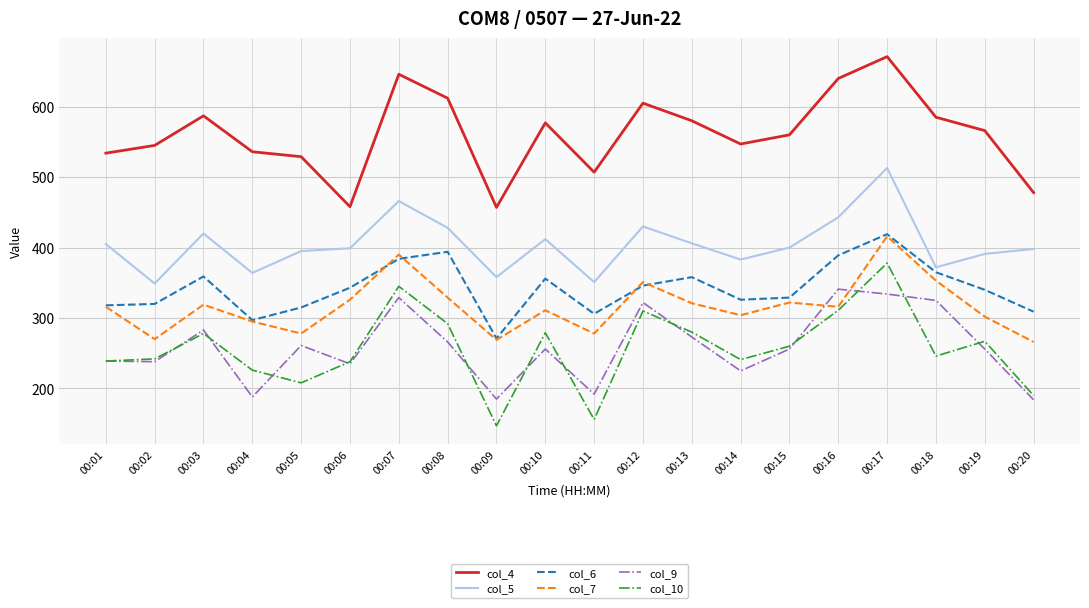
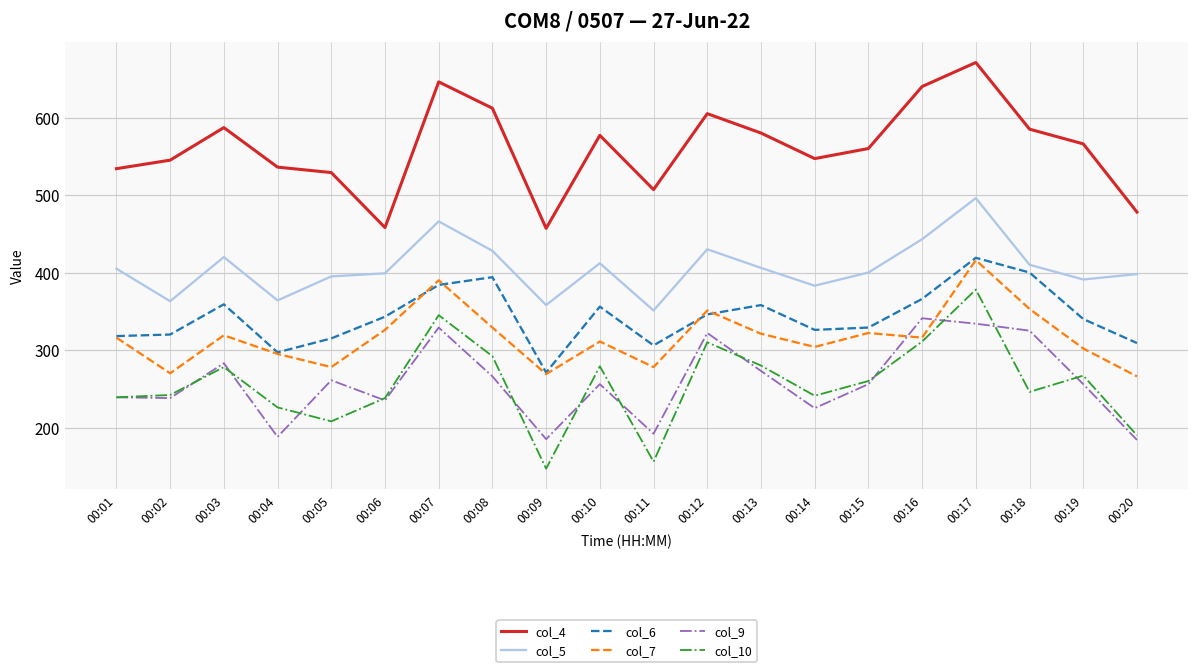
  {
    "col_4": {
      "00:01": 530,
      "00:02": 550,
      "00:03": 590,
      "00:04": 540,
      "00:05": 530,
      "00:06": 460,
      "00:07": 650,
      "00:08": 610,
      "00:09": 460,
      "00:10": 580,
      "00:11": 510,
      "00:12": 610,
      "00:13": 580,
      "00:14": 550,
      "00:15": 560,
      "00:16": 640,
      "00:17": 670,
      "00:18": 590,
      "00:19": 570,
      "00:20": 480
    },
    "col_5": {
      "00:01": 410,
-     "00:02": 350,
+     "00:02": 360,
      "00:03": 420,
      "00:04": 360,
      "00:05": 400,
      "00:06": 400,
      "00:07": 470,
      "00:08": 430,
      "00:09": 360,
      "00:10": 410,
      "00:11": 350,
      "00:12": 430,
      "00:13": 410,
      "00:14": 380,
      "00:15": 400,
      "00:16": 440,
-     "00:17": 510,
-     "00:18": 370,
+     "00:17": 500,
+     "00:18": 410,
      "00:19": 390,
      "00:20": 400
    },
    "col_6": {
      "00:02": 320,
      "00:03": 360,
      "00:05": 320,
      "00:06": 340,
      "00:07": 380,
      "00:08": 390,
      "00:10": 360,
      "00:11": 310,
      "00:12": 350,
      "00:13": 360,
      "00:14": 330,
      "00:15": 330,
-     "00:16": 390,
-     "00:18": 370,
+     "00:16": 370,
+     "00:18": 400,
      "00:19": 340,
      "00:20": 310
    },
    "col_7": {
      "00:02": 270,
      "00:03": 320,
      "00:05": 280,
      "00:06": 330,
      "00:07": 390,
      "00:08": 330,
      "00:10": 310,
      "00:11": 280,
      "00:12": 350,
      "00:13": 320,
      "00:14": 300,
      "00:15": 320,
      "00:16": 320,
      "00:18": 350,
      "00:19": 300,
      "00:20": 270
    },
    "col_9": {
      "00:02": 240,
      "00:03": 280,
      "00:04": 190,
      "00:05": 260,
      "00:07": 330,
      "00:08": 270,
      "00:09": 190,
      "00:10": 260,
      "00:11": 190,
      "00:12": 320,
      "00:13": 270,
      "00:14": 230,
      "00:15": 260,
      "00:16": 340,
      "00:17": 330,
      "00:18": 330,
      "00:19": 260,
      "00:20": 180
    },
    "col_10": {
      "00:02": 240,
      "00:03": 280,
      "00:04": 230,
      "00:05": 210,
      "00:07": 350,
      "00:08": 290,
      "00:09": 150,
      "00:10": 280,
      "00:11": 160,
      "00:12": 310,
      "00:13": 280,
      "00:14": 240,
      "00:15": 260,
      "00:16": 310,
      "00:17": 380,
      "00:18": 250,
      "00:19": 270,
      "00:20": 190
    }
  }
